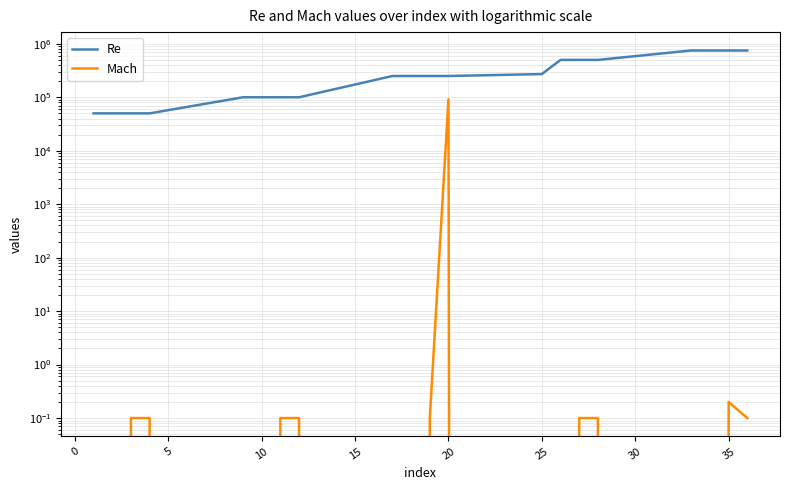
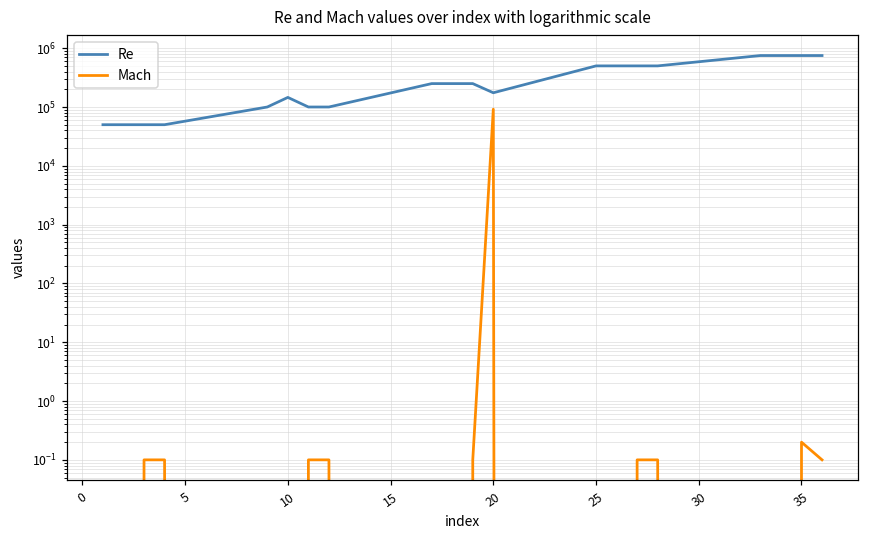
  {
    "Re": {
-     "10": 100000,
-     "20": 300000,
-     "25": 300000,
+     "10": 150000,
+     "20": 170000,
+     "25": 500000,
      "35": 800000
    },
    "Mach": {
      "20": 90000,
      "35": 0.20
    }
  }
